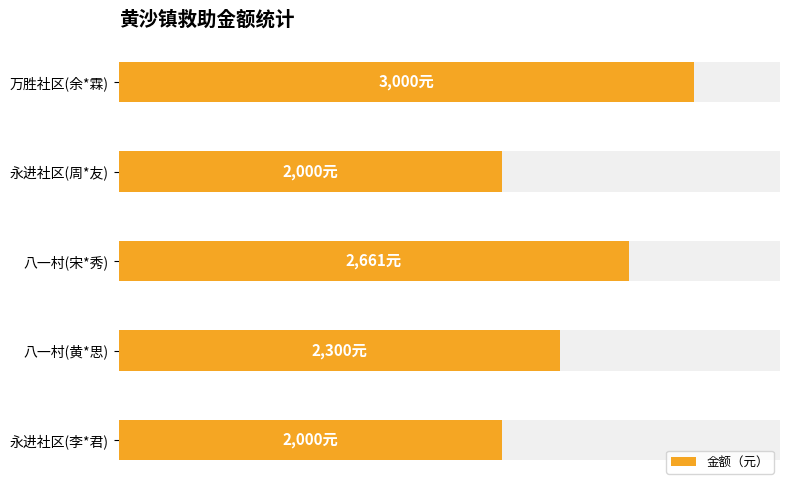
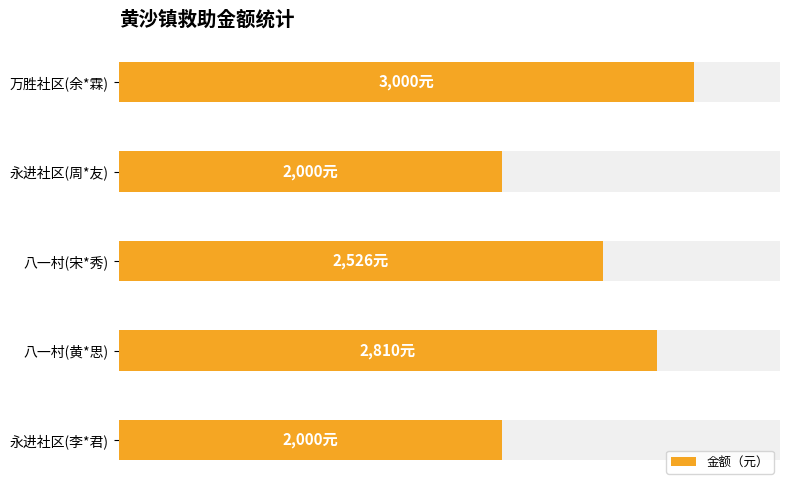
  {
    "金额（元）": {
-     "八一村(宋*秀)": "2,661元",
-     "八一村(黄*思)": "2,300元"
+     "八一村(宋*秀)": "2,526元",
+     "八一村(黄*思)": "2,810元"
    }
  }
